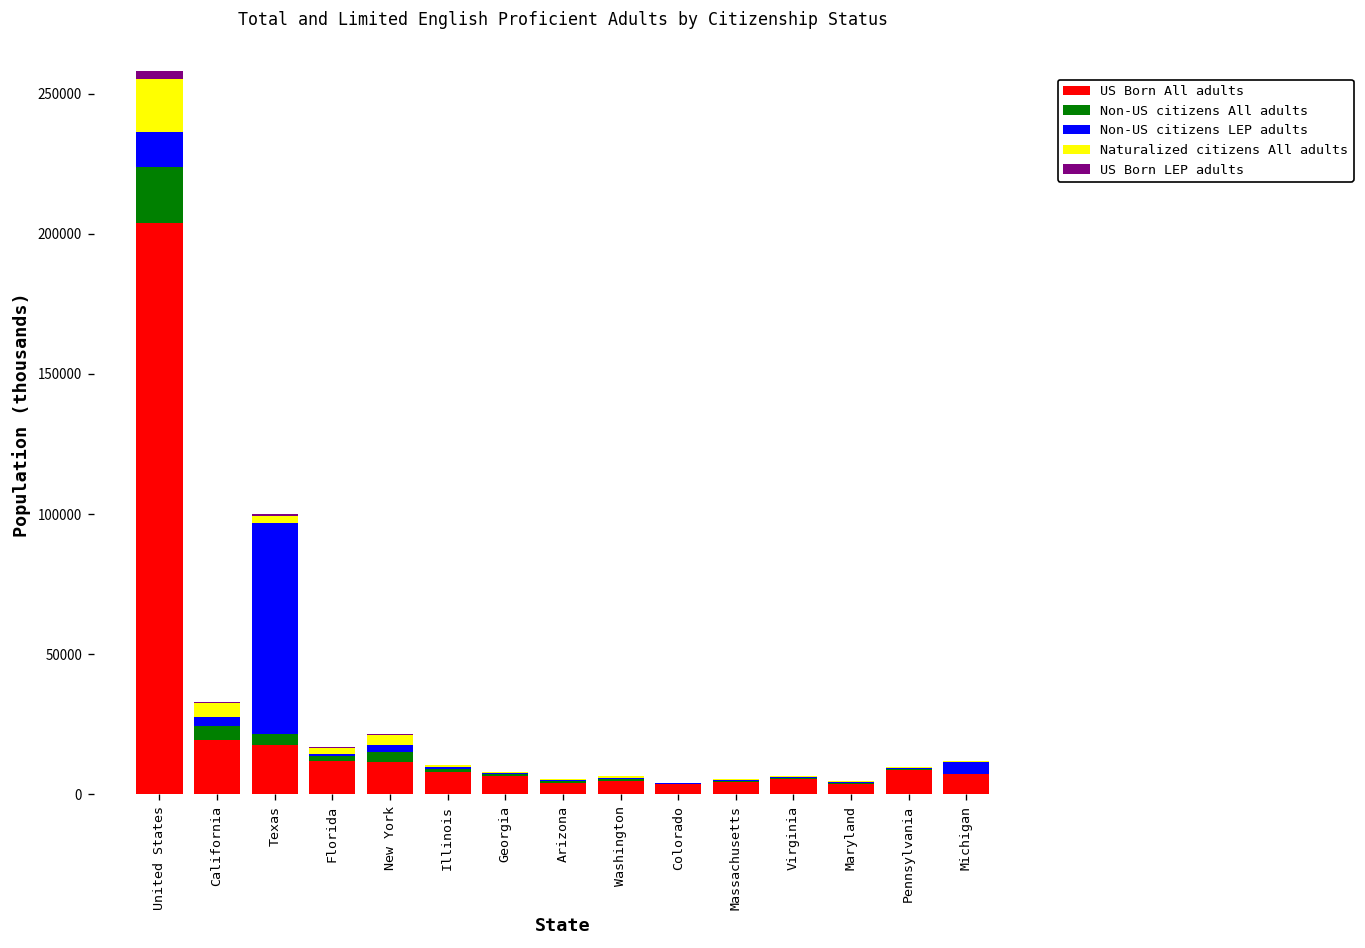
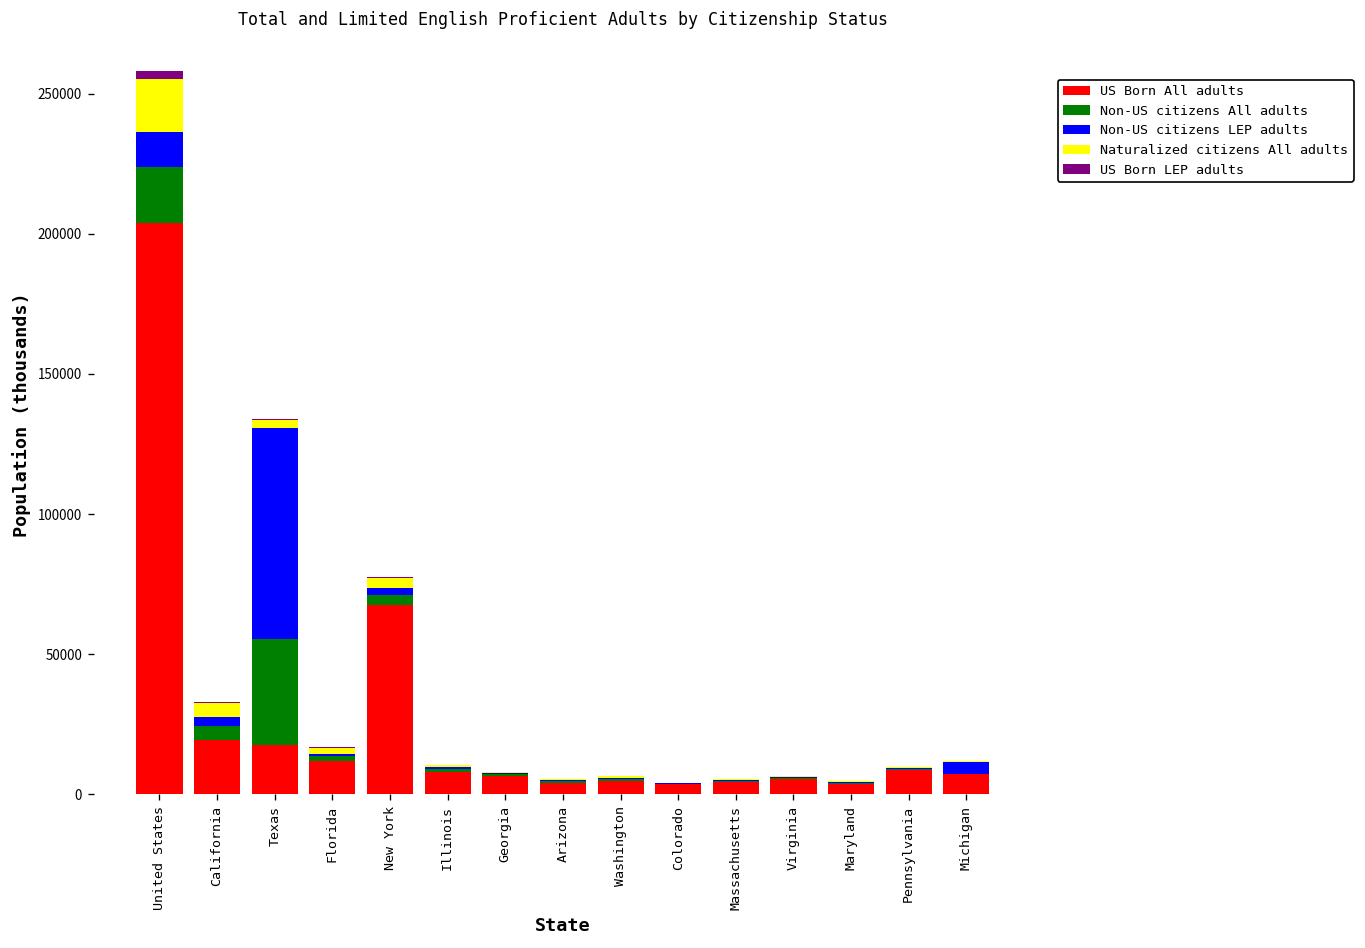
  {
    "US Born All adults": {
      "United States": 204000,
      "California": 19000,
      "Texas": 18000,
      "Florida": 12000,
-     "New York": 11000,
+     "New York": 67000,
      "Illinois": 8000,
      "Georgia": 7000,
      "Arizona": 4000,
      "Washington": 5000,
      "Colorado": 4000,
      "Massachusetts": 4000,
      "Virginia": 6000,
      "Maryland": 4000,
      "Pennsylvania": 9000,
      "Michigan": 7000
    },
    "Non-US citizens All adults": {
      "United States": 20000,
      "California": 5000,
-     "Texas": 4000,
+     "Texas": 38000,
      "Florida": 2000,
      "New York": 4000
    },
    "Non-US citizens LEP adults": {
      "United States": 13000,
      "California": 3000,
      "Texas": 75000,
      "New York": 2000,
      "Michigan": 4000
    },
    "Naturalized citizens All adults": {
      "United States": 19000,
      "California": 5000,
      "Texas": 3000,
      "Florida": 2000,
      "New York": 4000
    },
    "US Born LEP adults": {
      "United States": 3000
    }
  }
